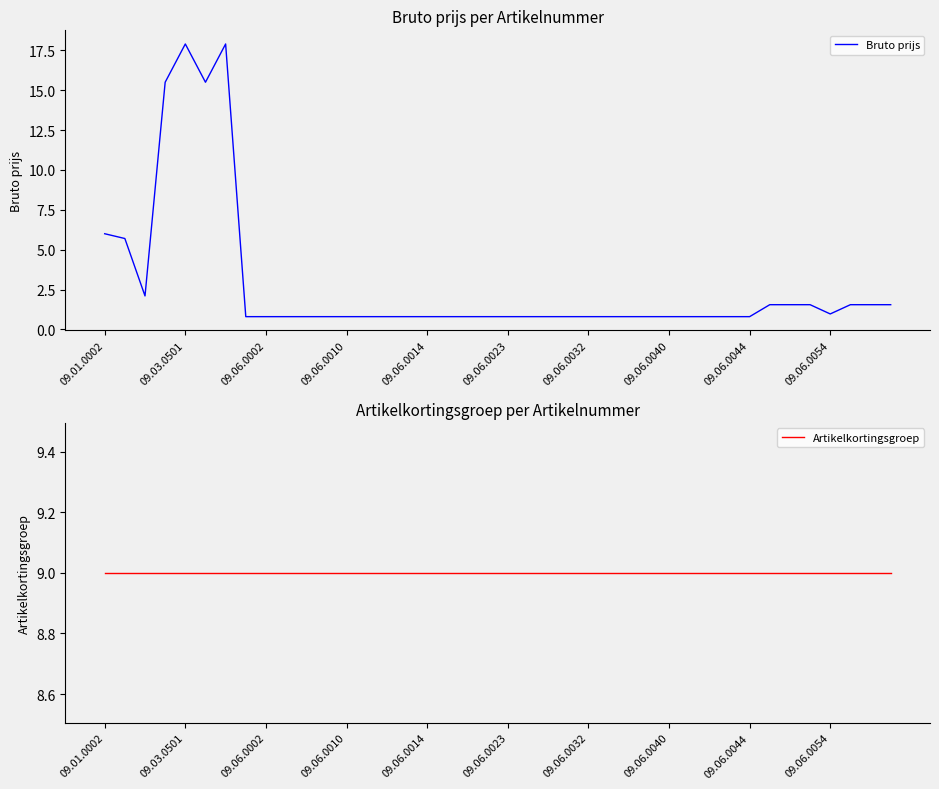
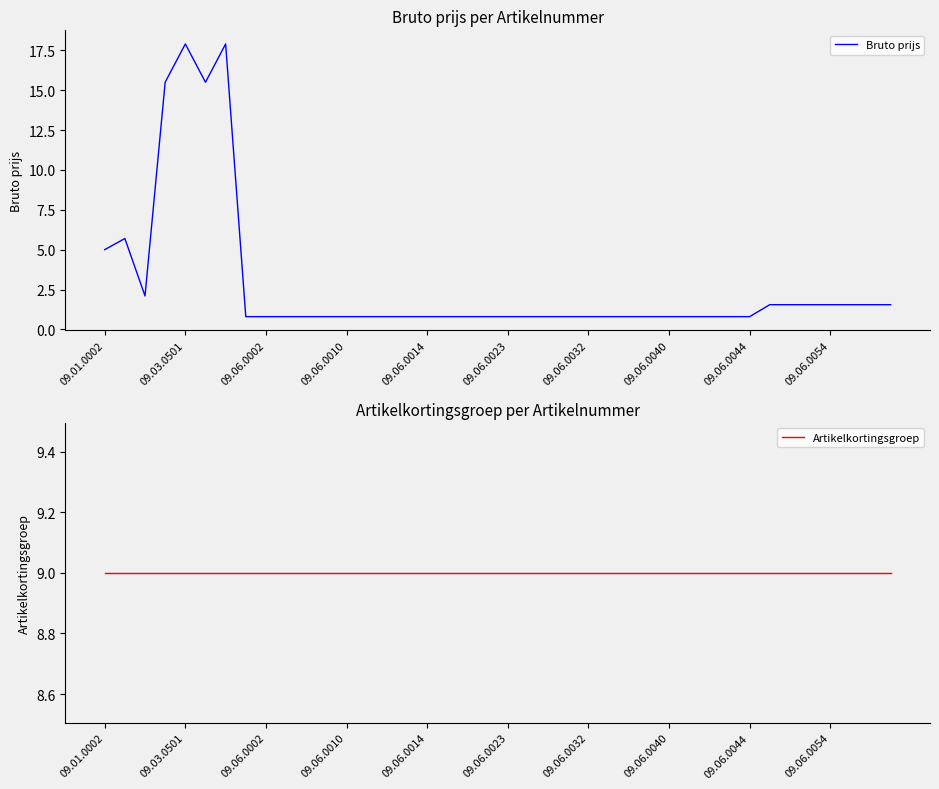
  {
    "Bruto prijs per Artikelnummer": {
-     "09.01.0002": 6,
+     "09.01.0002": 5,
      "09.03.0501": 17.9,
      "09.06.0002": 0.8,
      "09.06.0010": 0.8,
      "09.06.0014": 0.8,
      "09.06.0023": 0.8,
      "09.06.0032": 0.8,
      "09.06.0040": 0.8,
      "09.06.0044": 0.8,
-     "09.06.0054": 1.0
+     "09.06.0054": 1.6
    },
    "Artikelkortingsgroep per Artikelnummer": {
      "09.01.0002": 9.00,
      "09.03.0501": 9.00,
      "09.06.0002": 9.00,
      "09.06.0010": 9.00,
      "09.06.0014": 9.00,
      "09.06.0023": 9.00,
      "09.06.0032": 9.00,
      "09.06.0040": 9.00,
      "09.06.0044": 9.00,
      "09.06.0054": 9.00
    }
  }
